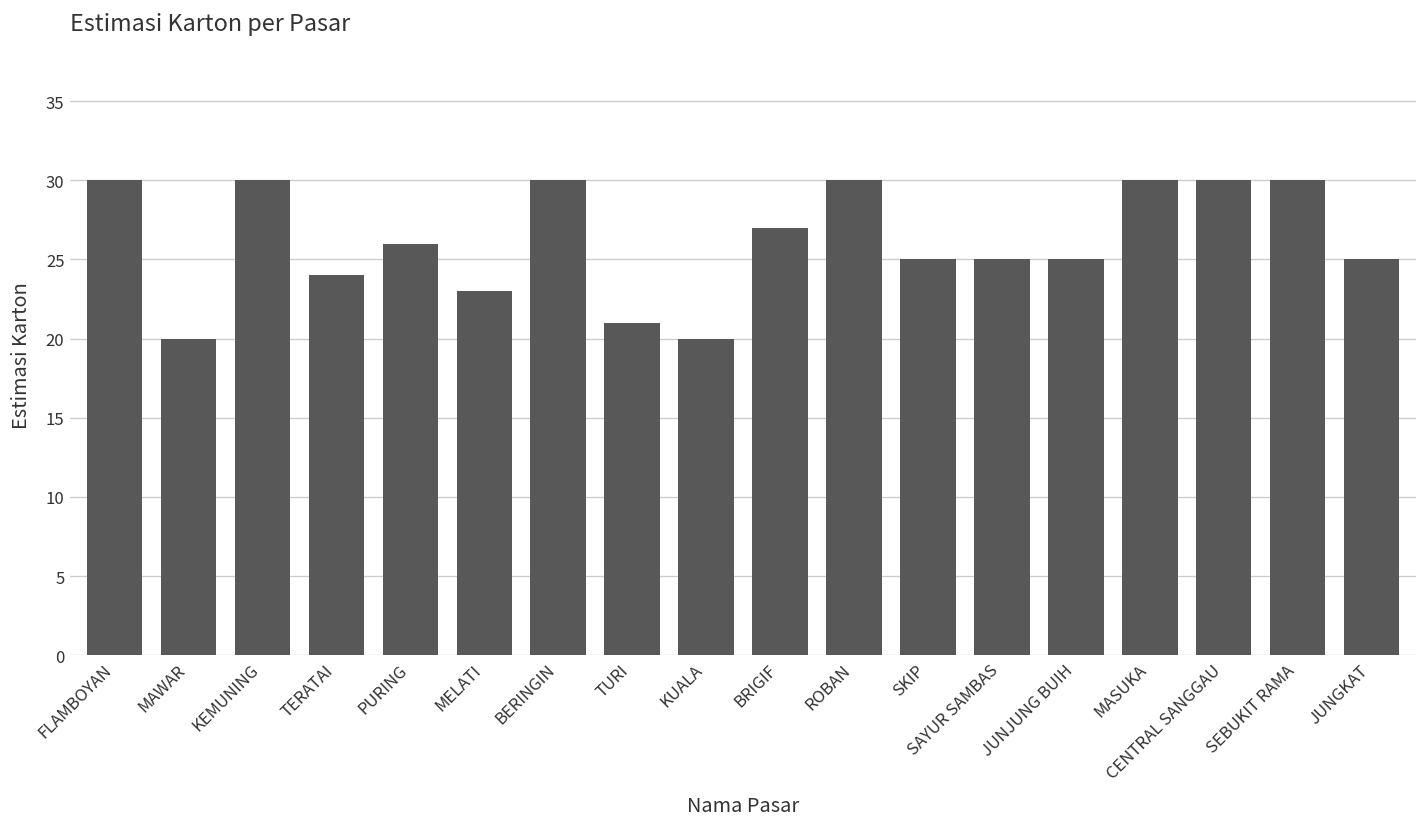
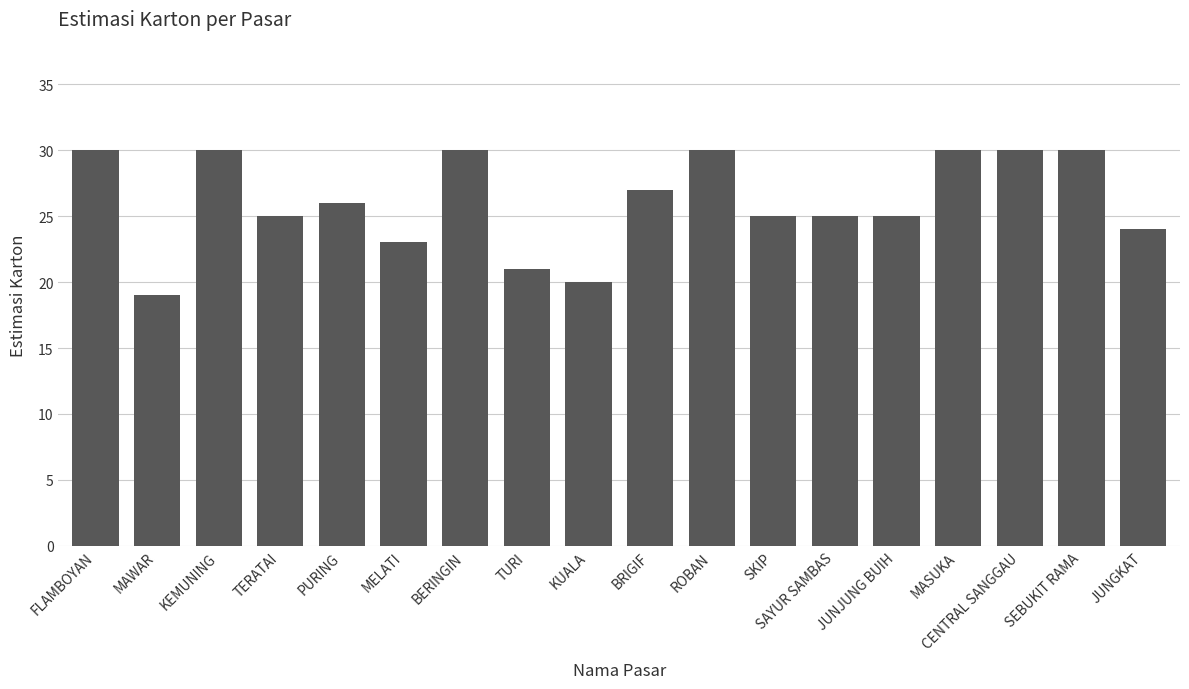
  {
    "FLAMBOYAN": 30,
-   "MAWAR": 20,
+   "MAWAR": 19,
    "KEMUNING": 30,
-   "TERATAI": 24,
+   "TERATAI": 25,
    "PURING": 26,
    "MELATI": 23,
    "BERINGIN": 30,
    "TURI": 21,
    "KUALA": 20,
    "BRIGIF": 27,
    "ROBAN": 30,
    "SKIP": 25,
    "SAYUR SAMBAS": 25,
    "JUNJUNG BUIH": 25,
    "MASUKA": 30,
    "CENTRAL SANGGAU": 30,
    "SEBUKIT RAMA": 30,
-   "JUNGKAT": 25
+   "JUNGKAT": 24
  }
